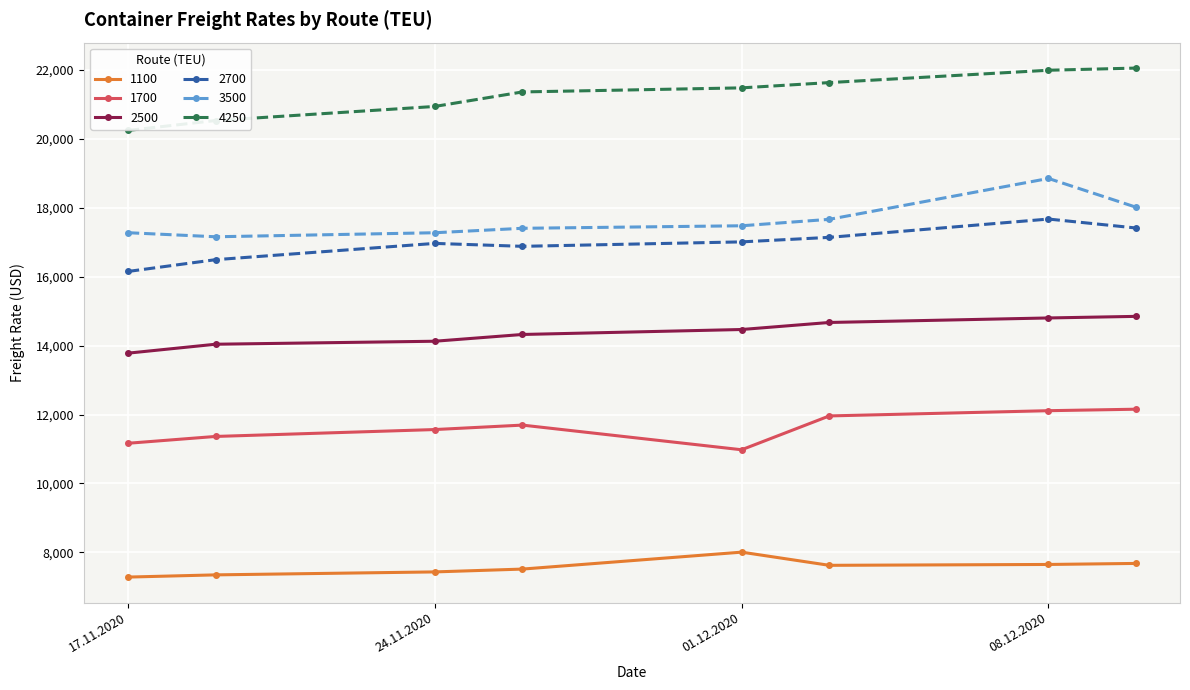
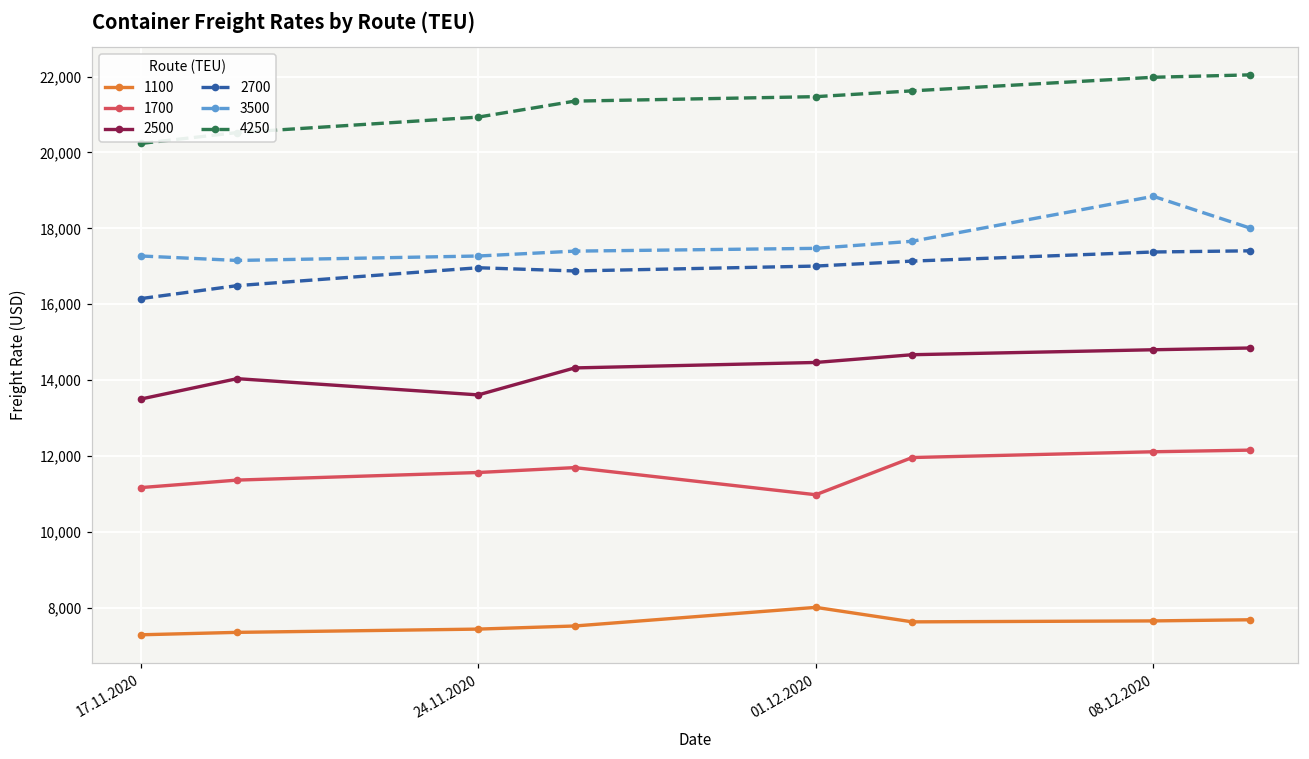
  {
    "1100": {
      "17.11.2020": "7,300",
      "24.11.2020": "7,400",
      "01.12.2020": "8,000",
      "08.12.2020": "7,700"
    },
    "1700": {
      "17.11.2020": "11,200",
      "24.11.2020": "11,600",
      "01.12.2020": "11,000",
      "08.12.2020": "12,100"
    },
    "2500": {
-     "17.11.2020": "13,800",
-     "24.11.2020": "14,100",
+     "17.11.2020": "13,500",
+     "24.11.2020": "13,600",
      "01.12.2020": "14,500",
      "08.12.2020": "14,800"
    },
    "2700": {
      "17.11.2020": "16,100",
      "24.11.2020": "17,000",
      "01.12.2020": "17,000",
-     "08.12.2020": "17,700"
+     "08.12.2020": "17,400"
    },
    "3500": {
      "17.11.2020": "17,300",
      "24.11.2020": "17,300",
      "01.12.2020": "17,500",
      "08.12.2020": "18,800"
    },
    "4250": {
      "17.11.2020": "20,200",
      "24.11.2020": "20,900",
      "01.12.2020": "21,500",
      "08.12.2020": "22,000"
    }
  }
